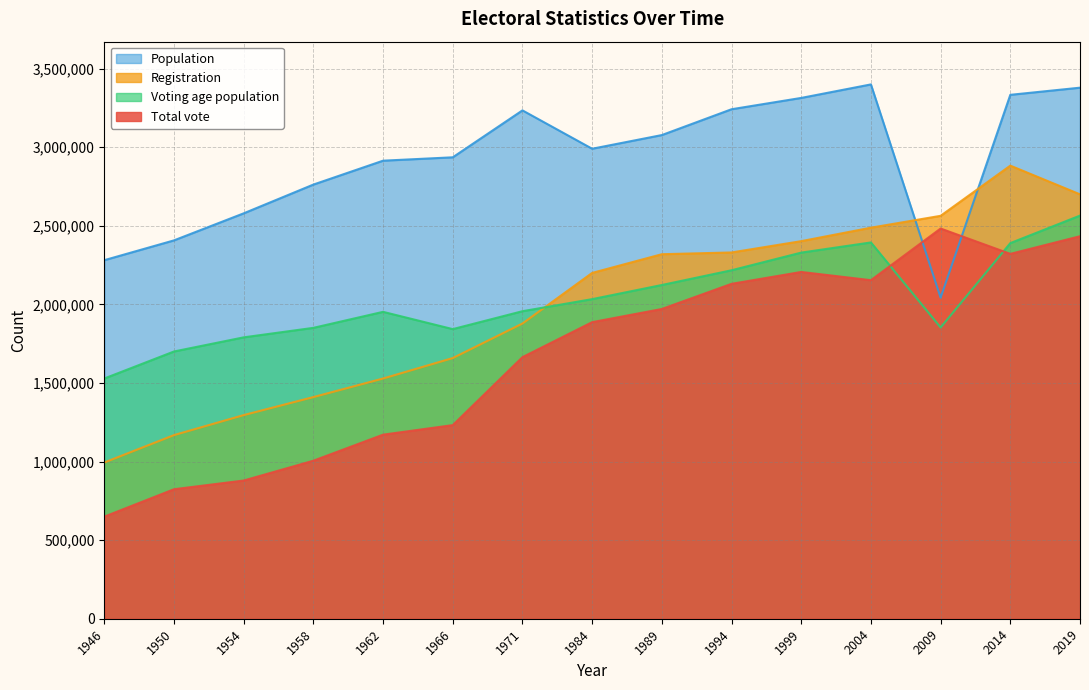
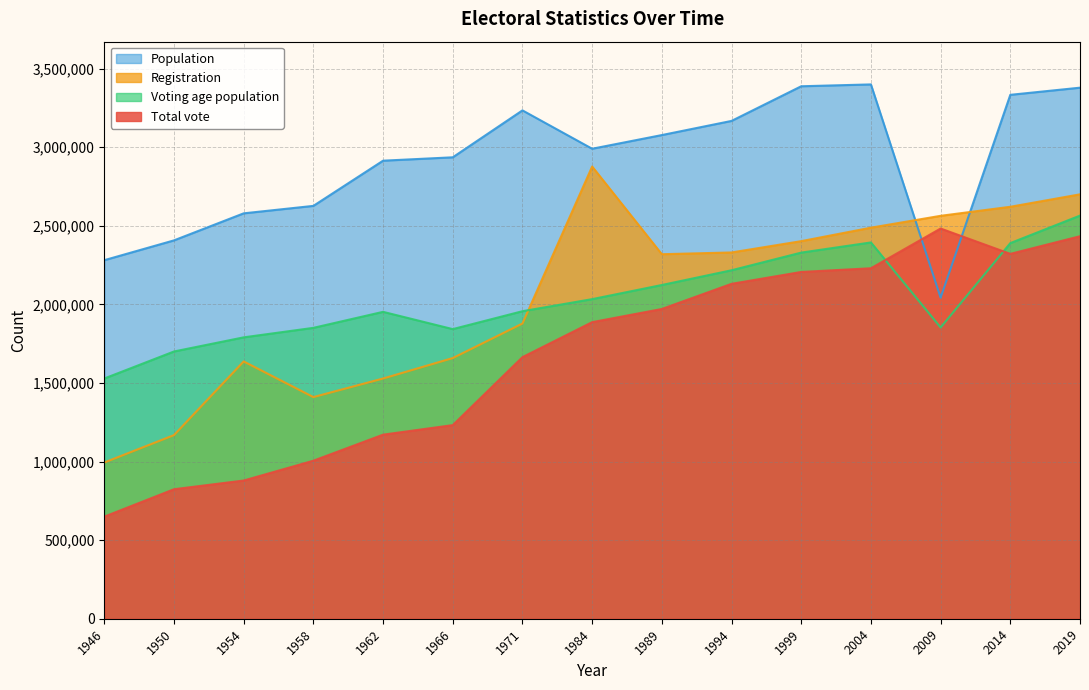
  {
    "Population": {
      "1946": "2,280,000",
      "1950": "2,410,000",
      "1954": "2,580,000",
-     "1958": "2,760,000",
+     "1958": "2,630,000",
      "1962": "2,910,000",
      "1966": "2,940,000",
      "1971": "3,230,000",
      "1984": "2,990,000",
      "1989": "3,080,000",
-     "1994": "3,240,000",
-     "1999": "3,310,000",
+     "1994": "3,170,000",
+     "1999": "3,390,000",
      "2004": "3,400,000",
      "2009": "2,040,000",
      "2014": "3,330,000",
      "2019": "3,380,000"
    },
    "Registration": {
      "1946": "990,000",
      "1950": "1,170,000",
-     "1954": "1,300,000",
+     "1954": "1,640,000",
      "1958": "1,410,000",
      "1962": "1,530,000",
      "1966": "1,660,000",
      "1971": "1,880,000",
-     "1984": "2,200,000",
+     "1984": "2,880,000",
      "1989": "2,320,000",
      "1994": "2,330,000",
      "1999": "2,400,000",
      "2004": "2,490,000",
      "2009": "2,560,000",
-     "2014": "2,880,000",
+     "2014": "2,620,000",
      "2019": "2,700,000"
    },
    "Voting age population": {
      "1946": "1,530,000",
      "1950": "1,700,000",
      "1954": "1,790,000",
      "1958": "1,850,000",
      "1962": "1,950,000",
      "1966": "1,840,000",
      "1971": "1,960,000",
      "1984": "2,030,000",
      "1989": "2,120,000",
      "1994": "2,220,000",
      "1999": "2,330,000",
      "2004": "2,390,000",
      "2009": "1,850,000",
      "2014": "2,390,000",
      "2019": "2,560,000"
    },
    "Total vote": {
      "1946": "650,000",
      "1950": "820,000",
      "1954": "880,000",
      "1958": "1,010,000",
      "1962": "1,170,000",
      "1966": "1,230,000",
      "1971": "1,660,000",
      "1984": "1,890,000",
      "1989": "1,970,000",
      "1994": "2,130,000",
      "1999": "2,210,000",
-     "2004": "2,150,000",
+     "2004": "2,230,000",
      "2009": "2,480,000",
      "2014": "2,320,000",
      "2019": "2,430,000"
    }
  }
